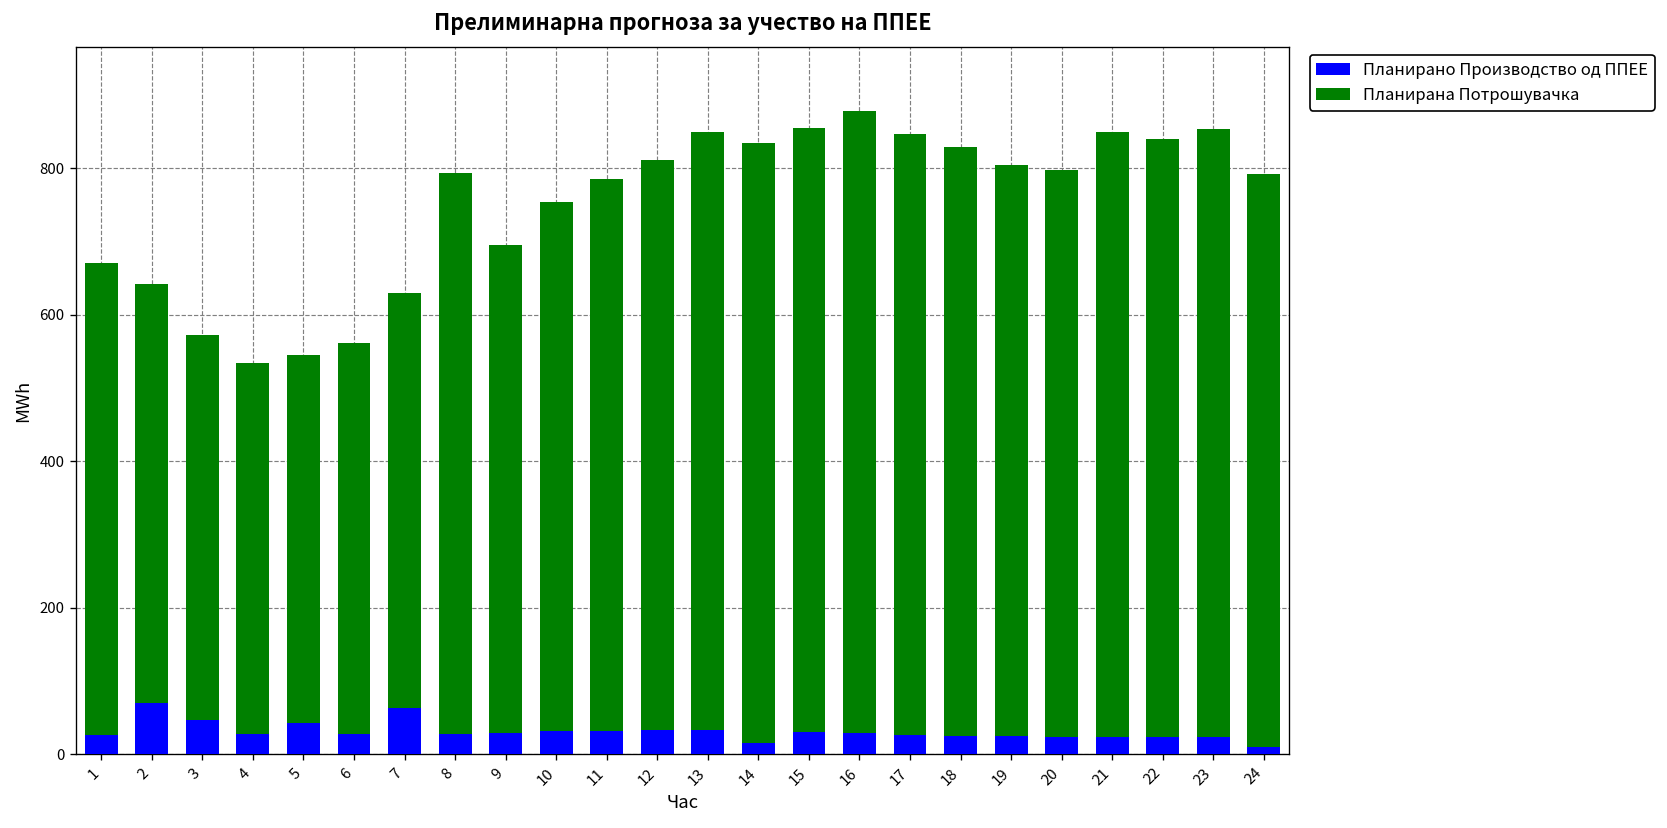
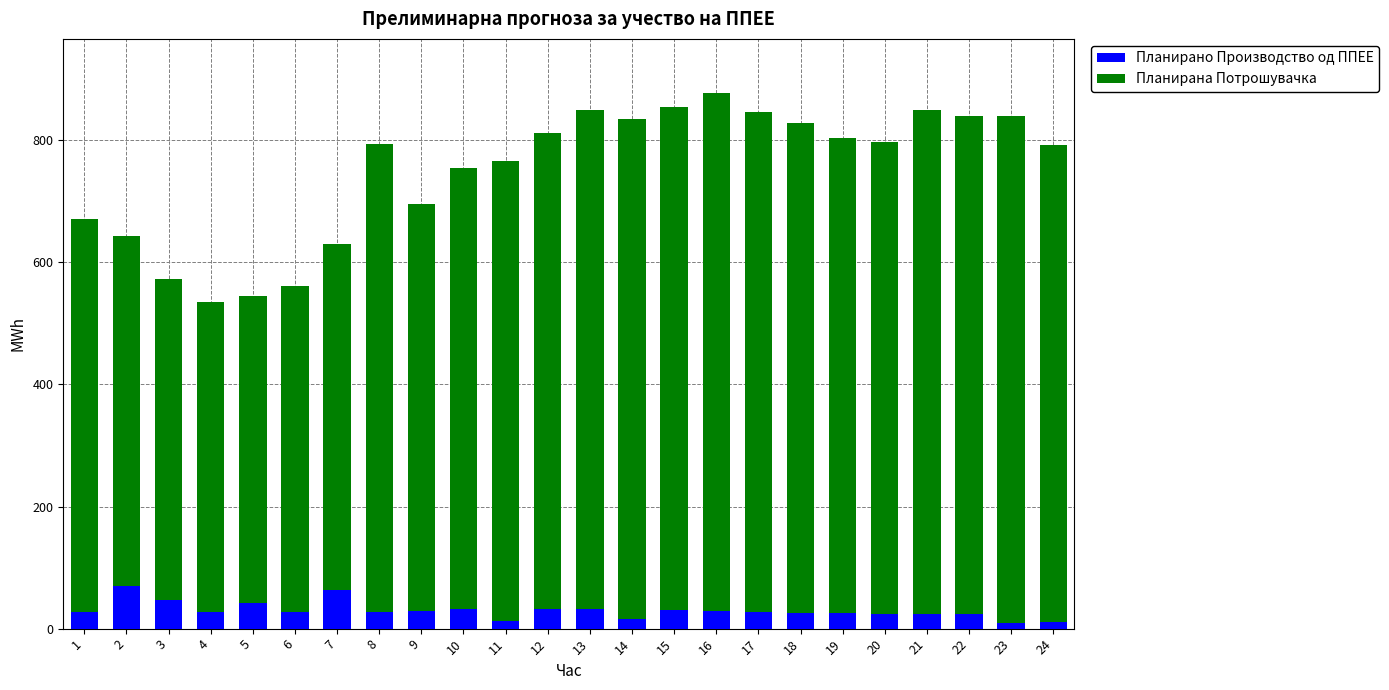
  {
    "Планирано Производство од ППЕЕ": {
      "1": 30,
      "2": 70,
      "3": 50,
      "4": 30,
      "5": 40,
      "6": 30,
      "7": 60,
      "8": 30,
      "9": 30,
      "10": 30,
-     "11": 30,
+     "11": 10,
      "12": 30,
      "13": 30,
      "14": 20,
      "15": 30,
      "16": 30,
      "17": 30,
      "18": 30,
      "19": 20,
      "20": 20,
      "21": 20,
      "22": 20,
-     "23": 20,
+     "23": 10,
      "24": 10
    },
    "Планирана Потрошувачка": {
      "1": 640,
      "2": 570,
      "3": 530,
      "4": 510,
      "5": 500,
      "6": 530,
      "7": 570,
      "8": 770,
      "9": 670,
      "10": 720,
      "11": 750,
      "12": 780,
      "13": 820,
      "14": 820,
      "15": 820,
      "16": 850,
      "17": 820,
      "18": 800,
      "19": 780,
      "20": 770,
      "21": 830,
      "22": 820,
      "23": 830,
      "24": 780
    }
  }
